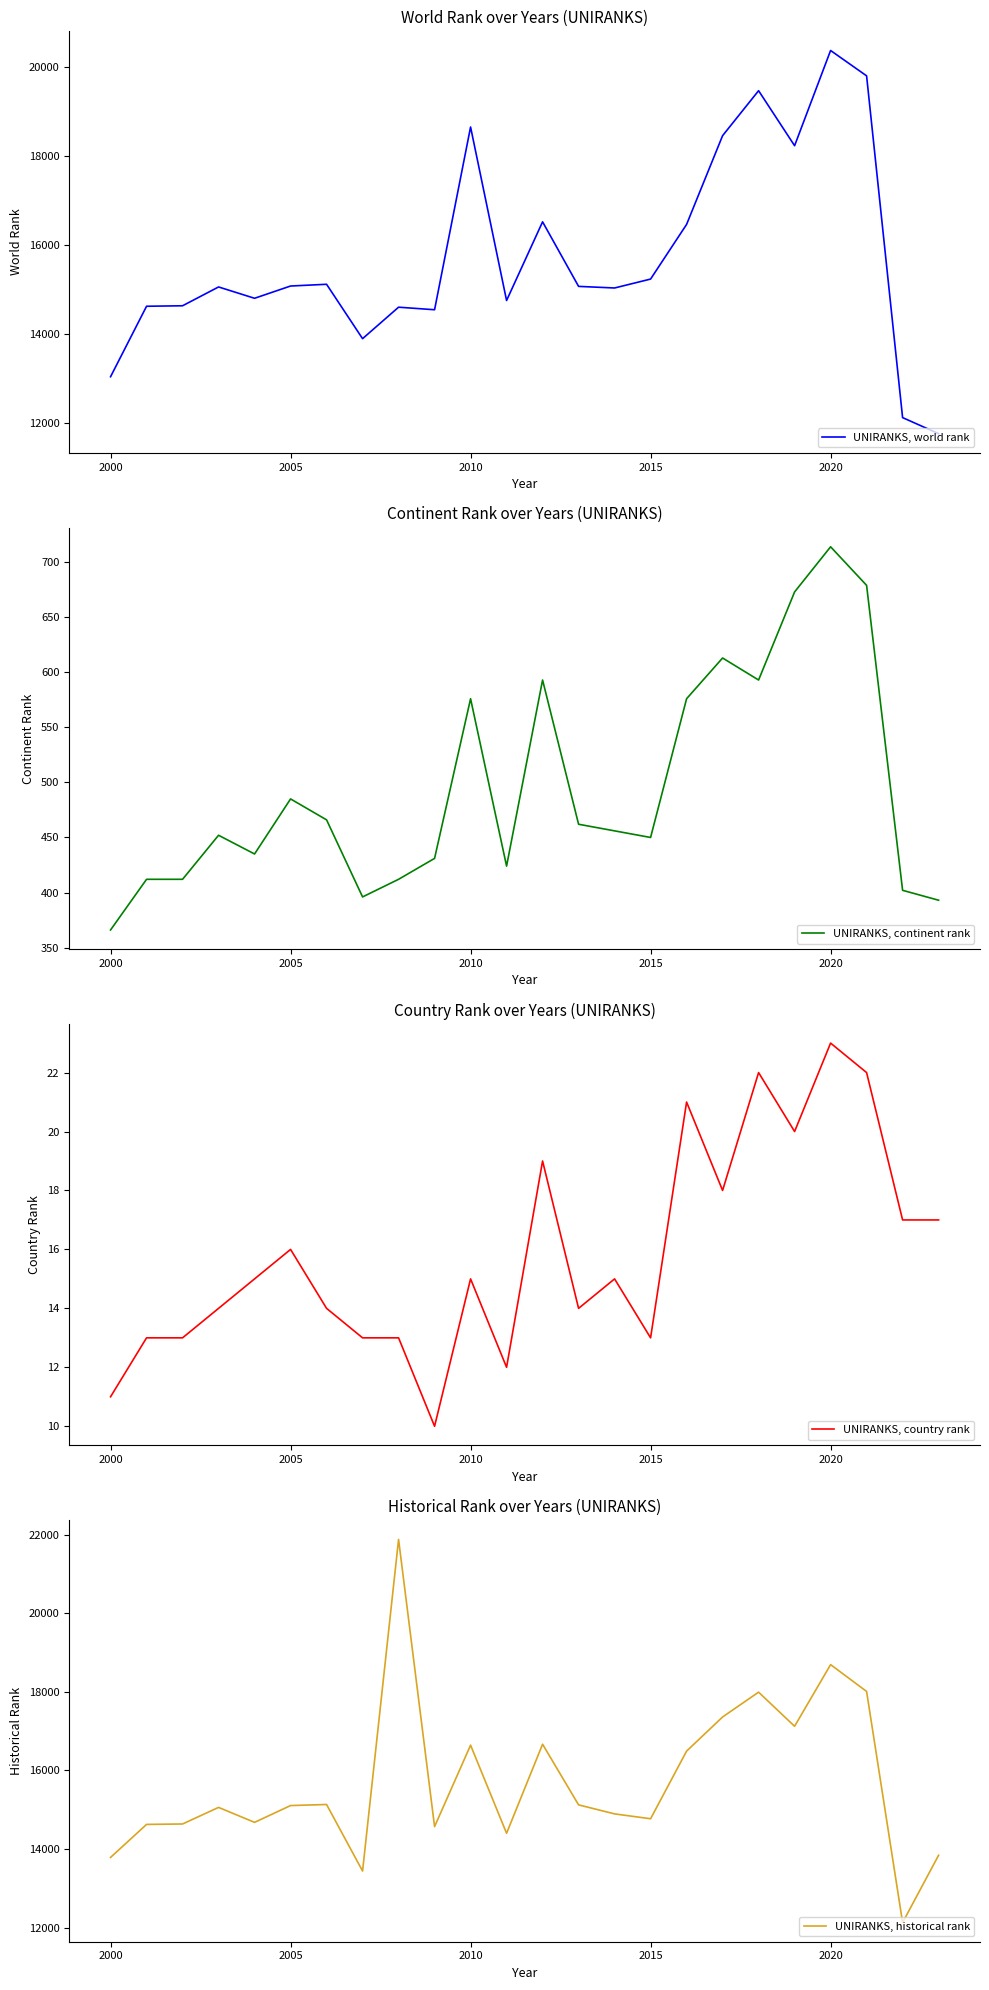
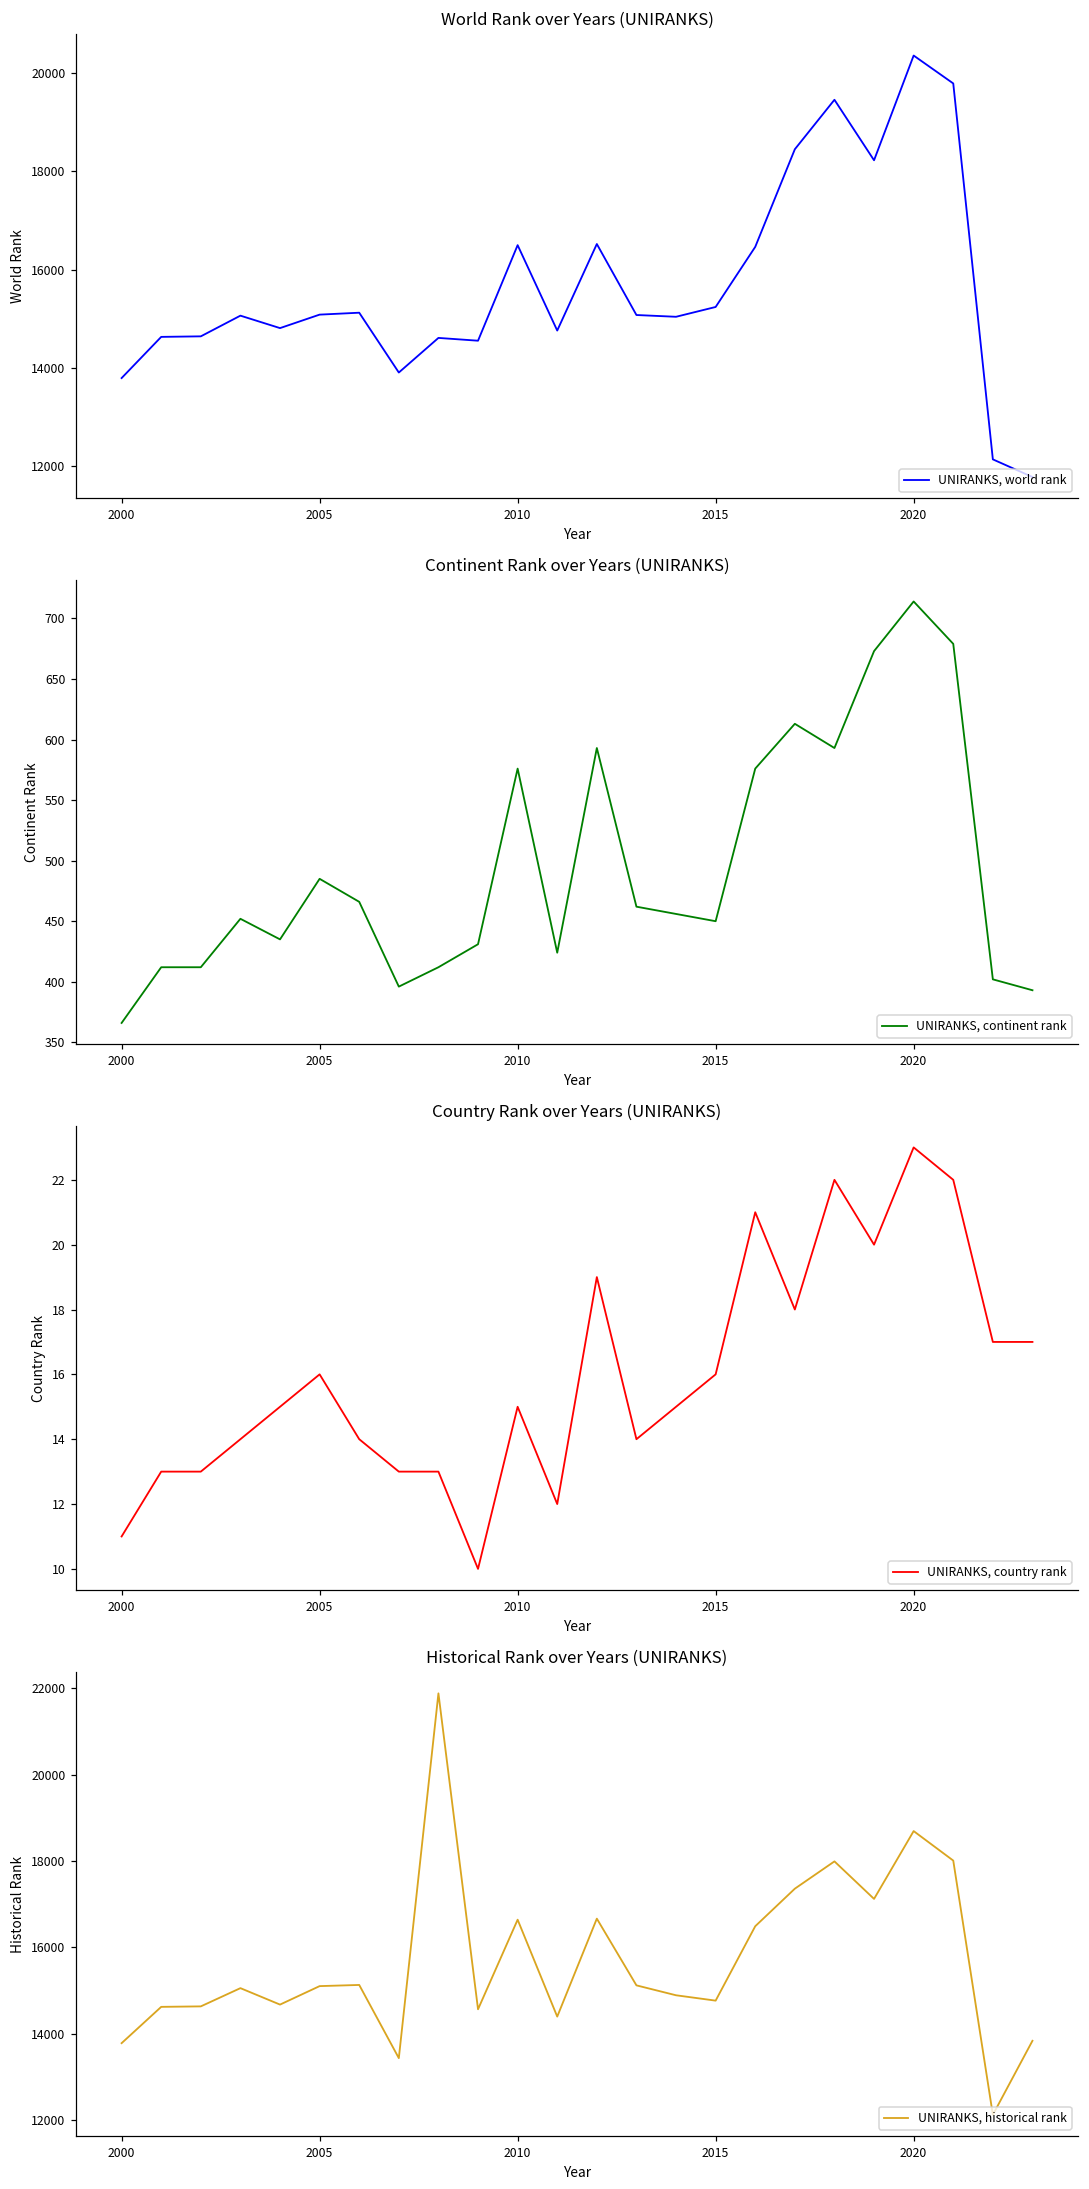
  {
    "World Rank over Years (UNIRANKS)": {
-     "2000": 13000,
+     "2000": 13800,
      "2005": 15100,
-     "2010": 18600,
+     "2010": 16500,
      "2015": 15200,
      "2020": 20400
    },
    "Continent Rank over Years (UNIRANKS)": {
      "2000": 366,
      "2005": 485,
      "2010": 576,
      "2015": 450,
      "2020": 714
    },
    "Country Rank over Years (UNIRANKS)": {
      "2000": 11,
      "2005": 16,
      "2010": 15,
-     "2015": 13,
+     "2015": 16,
      "2020": 23
    },
    "Historical Rank over Years (UNIRANKS)": {
      "2000": 13800,
      "2005": 15100,
      "2010": 16600,
      "2015": 14800,
      "2020": 18700
    }
  }
